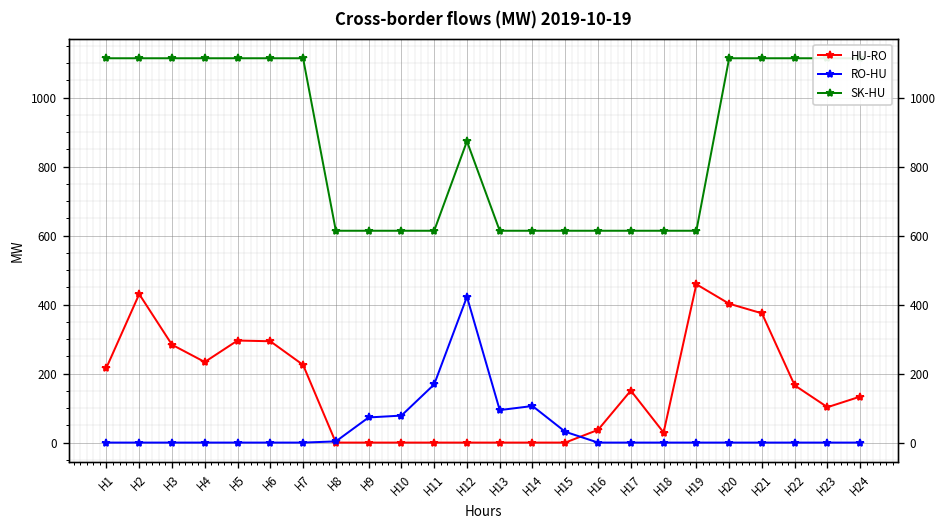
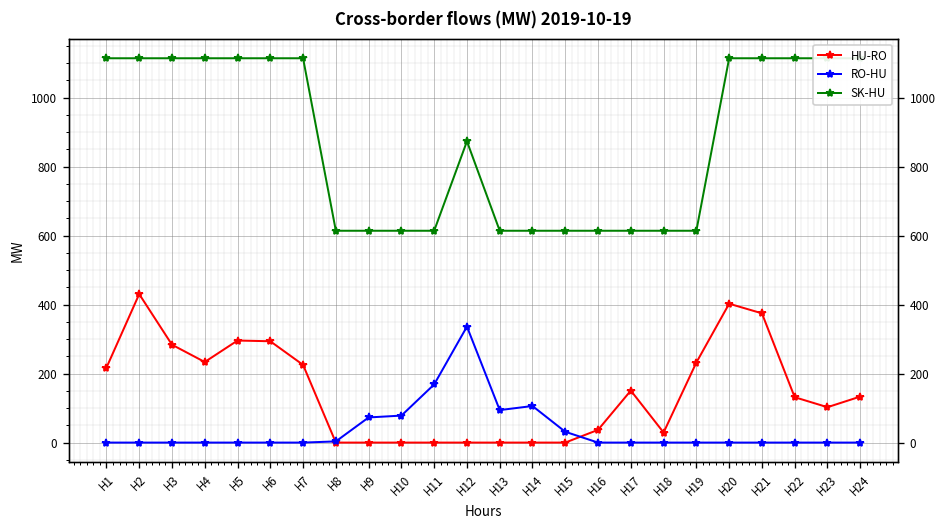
  {
    "HU-RO": {
      "H1": 220,
      "H2": 430,
      "H3": 280,
      "H4": 230,
      "H5": 300,
      "H6": 290,
      "H7": 230,
      "H9": 0,
      "H10": 0,
      "H11": 0,
      "H12": 0,
      "H13": 0,
      "H14": 0,
      "H15": 0,
      "H16": 40,
      "H17": 150,
      "H18": 30,
-     "H19": 460,
+     "H19": 230,
      "H20": 400,
      "H21": 370,
-     "H22": 170,
+     "H22": 130,
      "H23": 100,
      "H24": 130
    },
    "RO-HU": {
      "H1": 0,
      "H2": 0,
      "H3": 0,
      "H4": 0,
      "H5": 0,
      "H6": 0,
      "H7": 0,
      "H9": 70,
      "H10": 80,
      "H11": 170,
-     "H12": 420,
+     "H12": 340,
      "H13": 90,
      "H14": 110,
      "H15": 30,
      "H16": 0,
      "H17": 0,
      "H18": 0,
      "H19": 0,
      "H20": 0,
      "H21": 0,
      "H22": 0,
      "H23": 0,
      "H24": 0
    },
    "SK-HU": {
      "H1": 1110,
      "H2": 1110,
      "H3": 1110,
      "H4": 1110,
      "H5": 1110,
      "H6": 1110,
      "H7": 1110,
      "H8": 610,
      "H9": 610,
      "H10": 610,
      "H11": 610,
      "H12": 870,
      "H13": 610,
      "H14": 610,
      "H15": 610,
      "H16": 610,
      "H17": 610,
      "H18": 610,
      "H19": 610,
      "H20": 1110,
      "H21": 1110,
      "H22": 1110
    }
  }
